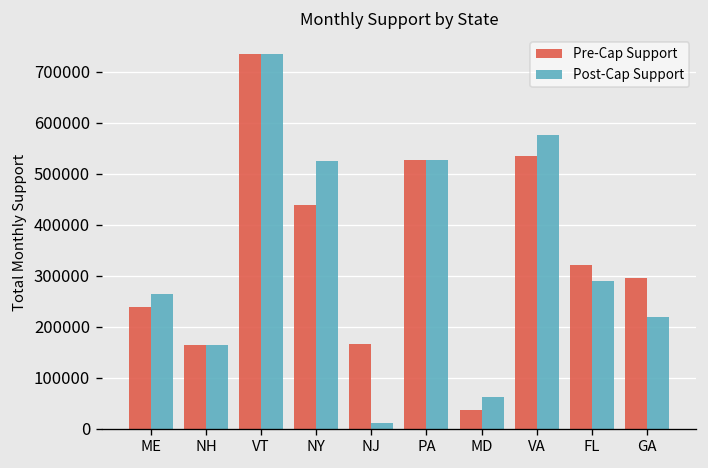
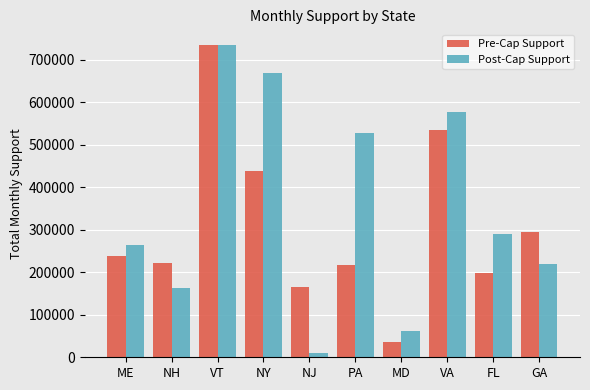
  {
    "Pre-Cap Support": {
      "ME": 240000,
-     "NH": 160000,
+     "NH": 220000,
      "VT": 740000,
      "NY": 440000,
      "NJ": 170000,
-     "PA": 530000,
+     "PA": 220000,
      "MD": 40000,
      "VA": 530000,
-     "FL": 320000,
+     "FL": 200000,
      "GA": 300000
    },
    "Post-Cap Support": {
      "ME": 260000,
      "NH": 160000,
      "VT": 740000,
-     "NY": 530000,
+     "NY": 670000,
      "NJ": 10000,
      "PA": 530000,
      "MD": 60000,
      "VA": 580000,
      "FL": 290000,
      "GA": 220000
    }
  }
